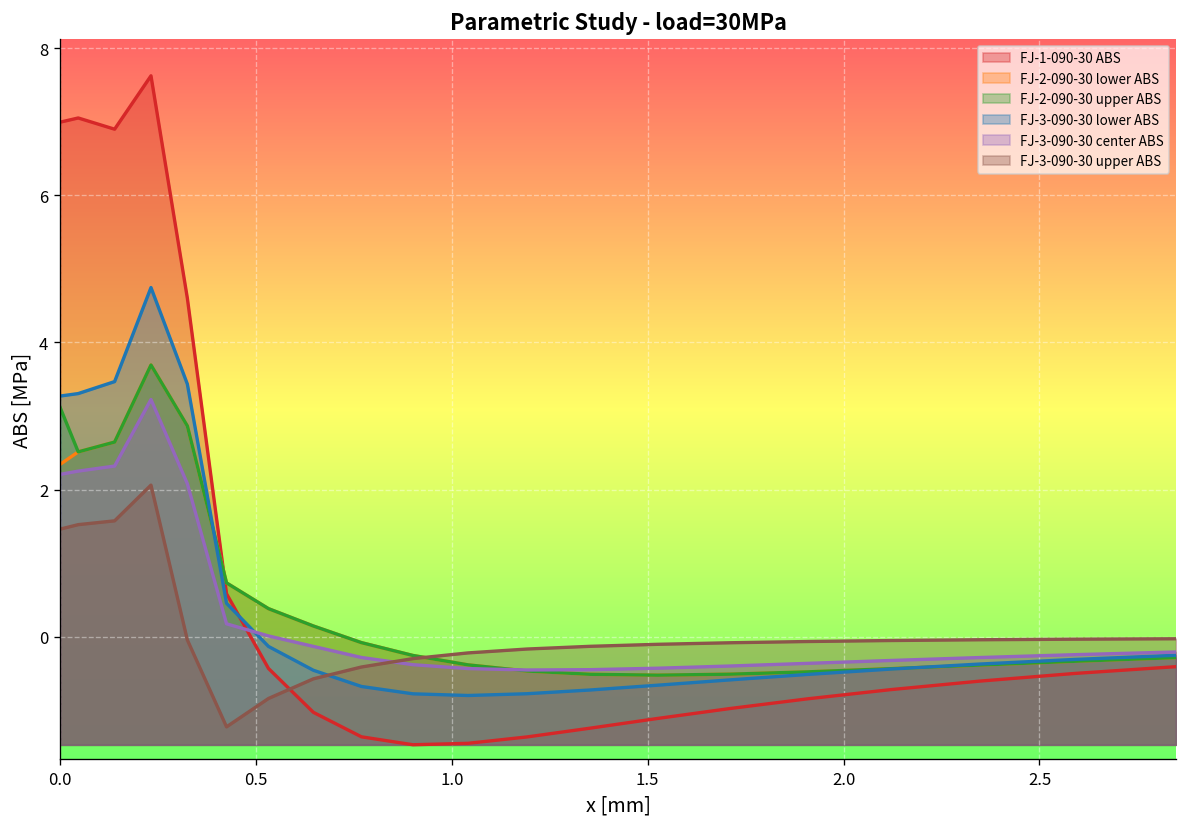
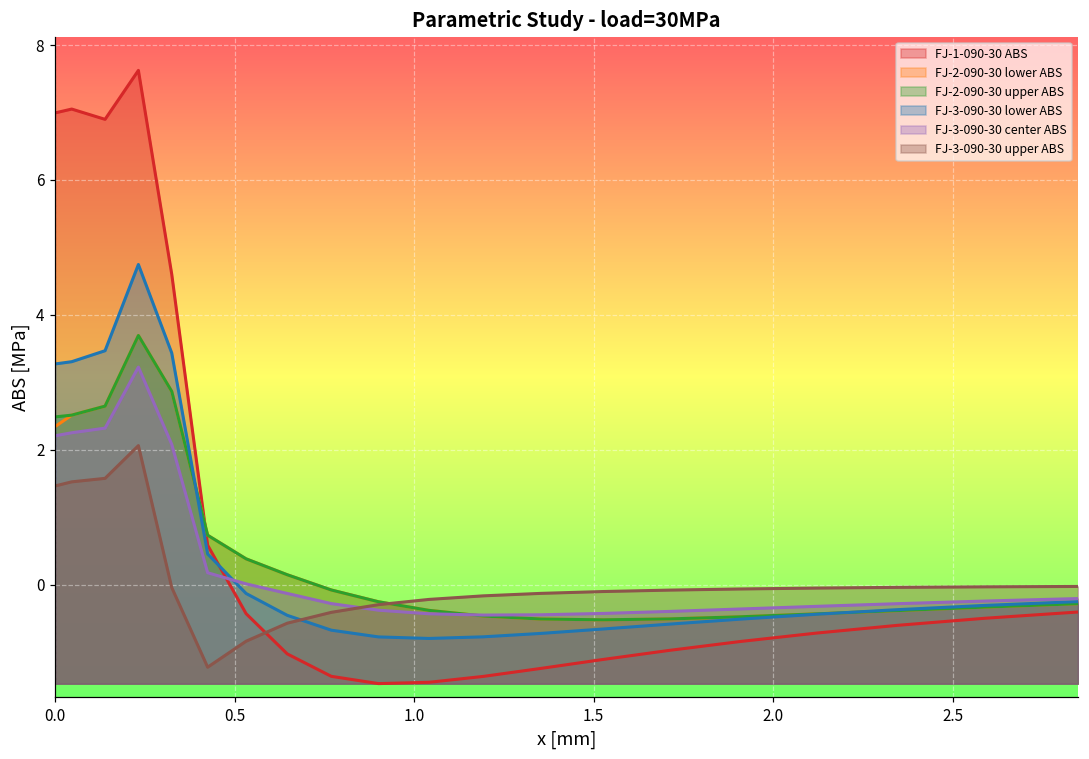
  {
    "FJ-2-090-30 upper ABS": {
-     "0.0": 3.1
+     "0.0": 2.5
    },
    "FJ-3-090-30 lower ABS": {
      "0.0": 3.3
    },
    "FJ-3-090-30 center ABS": {
      "0.0": 2.2
    }
  }
